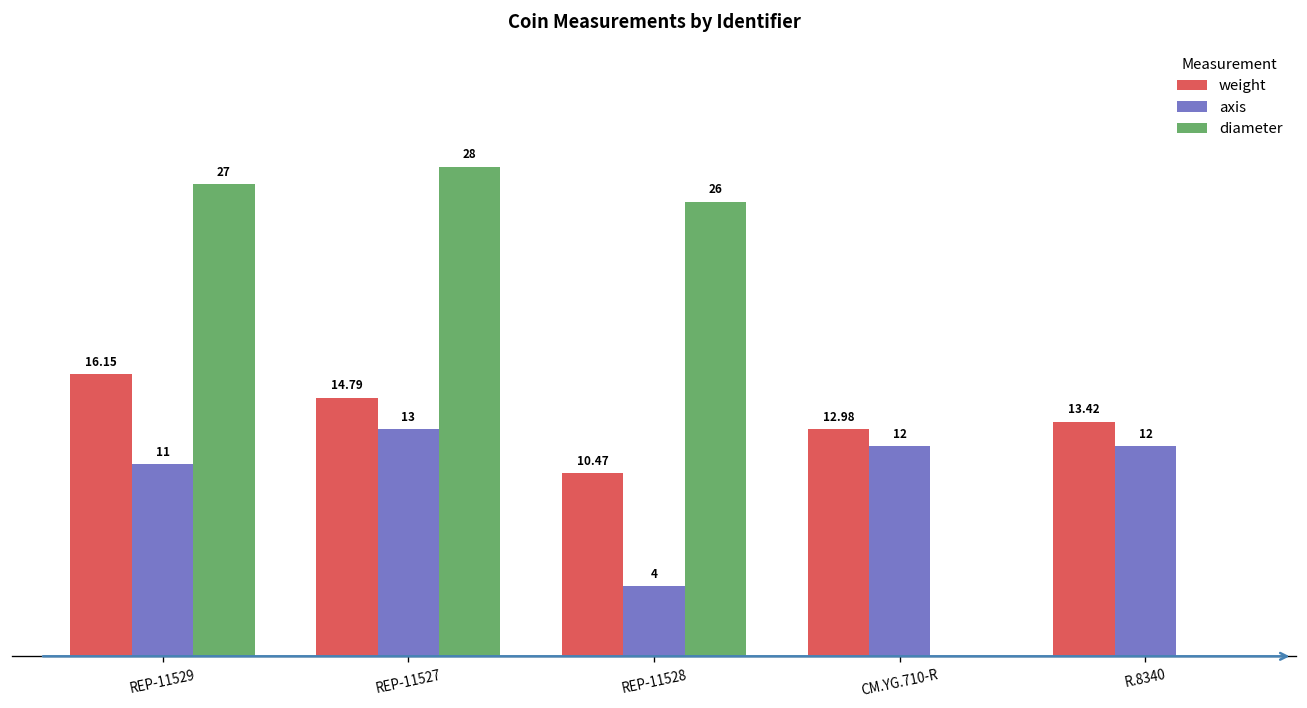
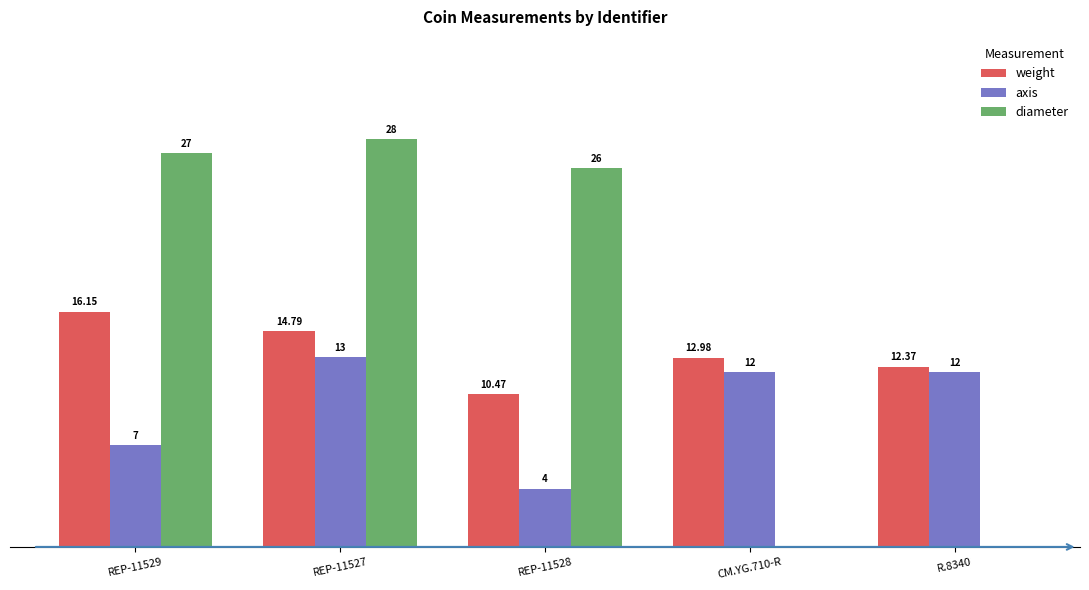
  {
    "weight": {
      "REP-11529": 16.15,
      "REP-11527": 14.79,
      "REP-11528": 10.47,
      "CM.YG.710-R": 12.98,
-     "R.8340": 13.42
+     "R.8340": 12.37
    },
    "axis": {
-     "REP-11529": 11,
+     "REP-11529": 7,
      "REP-11527": 13,
      "REP-11528": 4,
      "CM.YG.710-R": 12,
      "R.8340": 12
    },
    "diameter": {
      "REP-11529": 27,
      "REP-11527": 28,
      "REP-11528": 26
    }
  }
